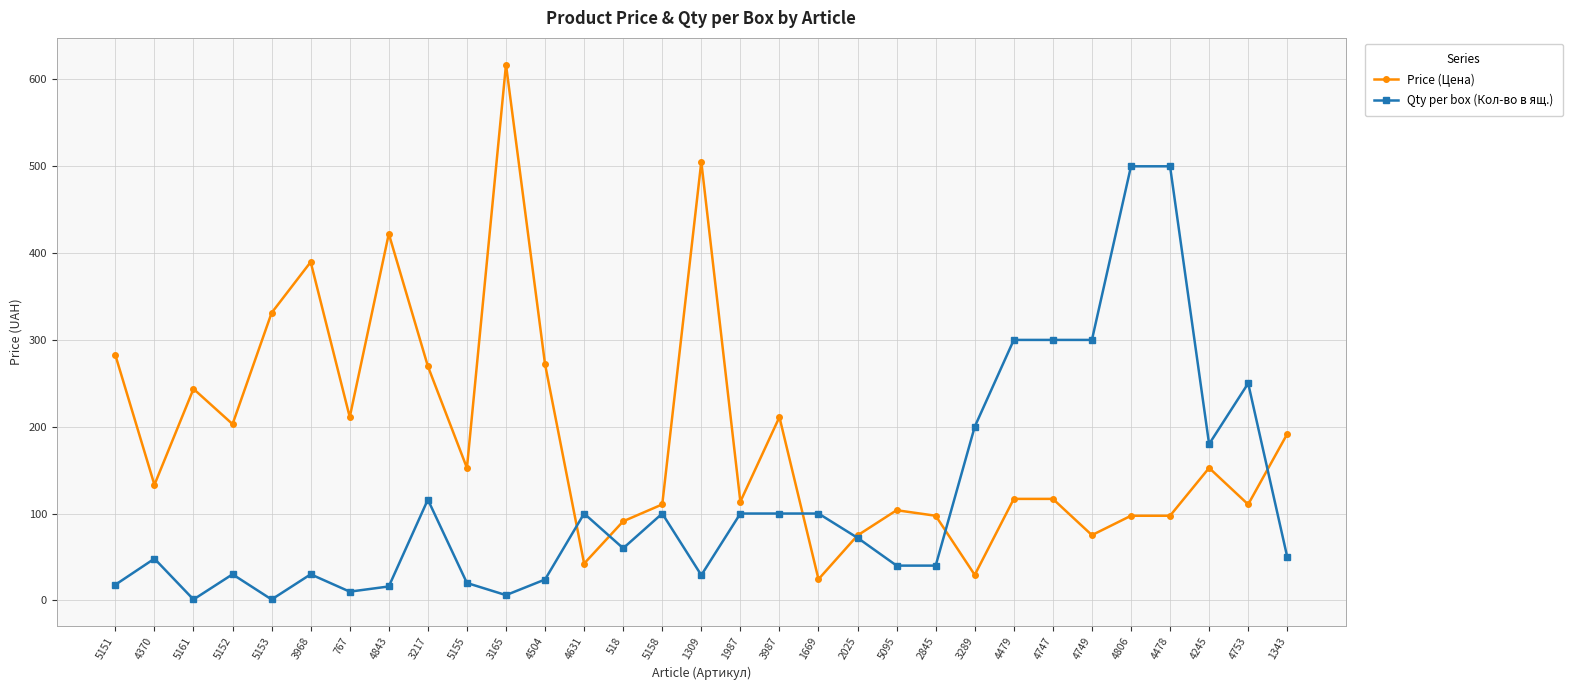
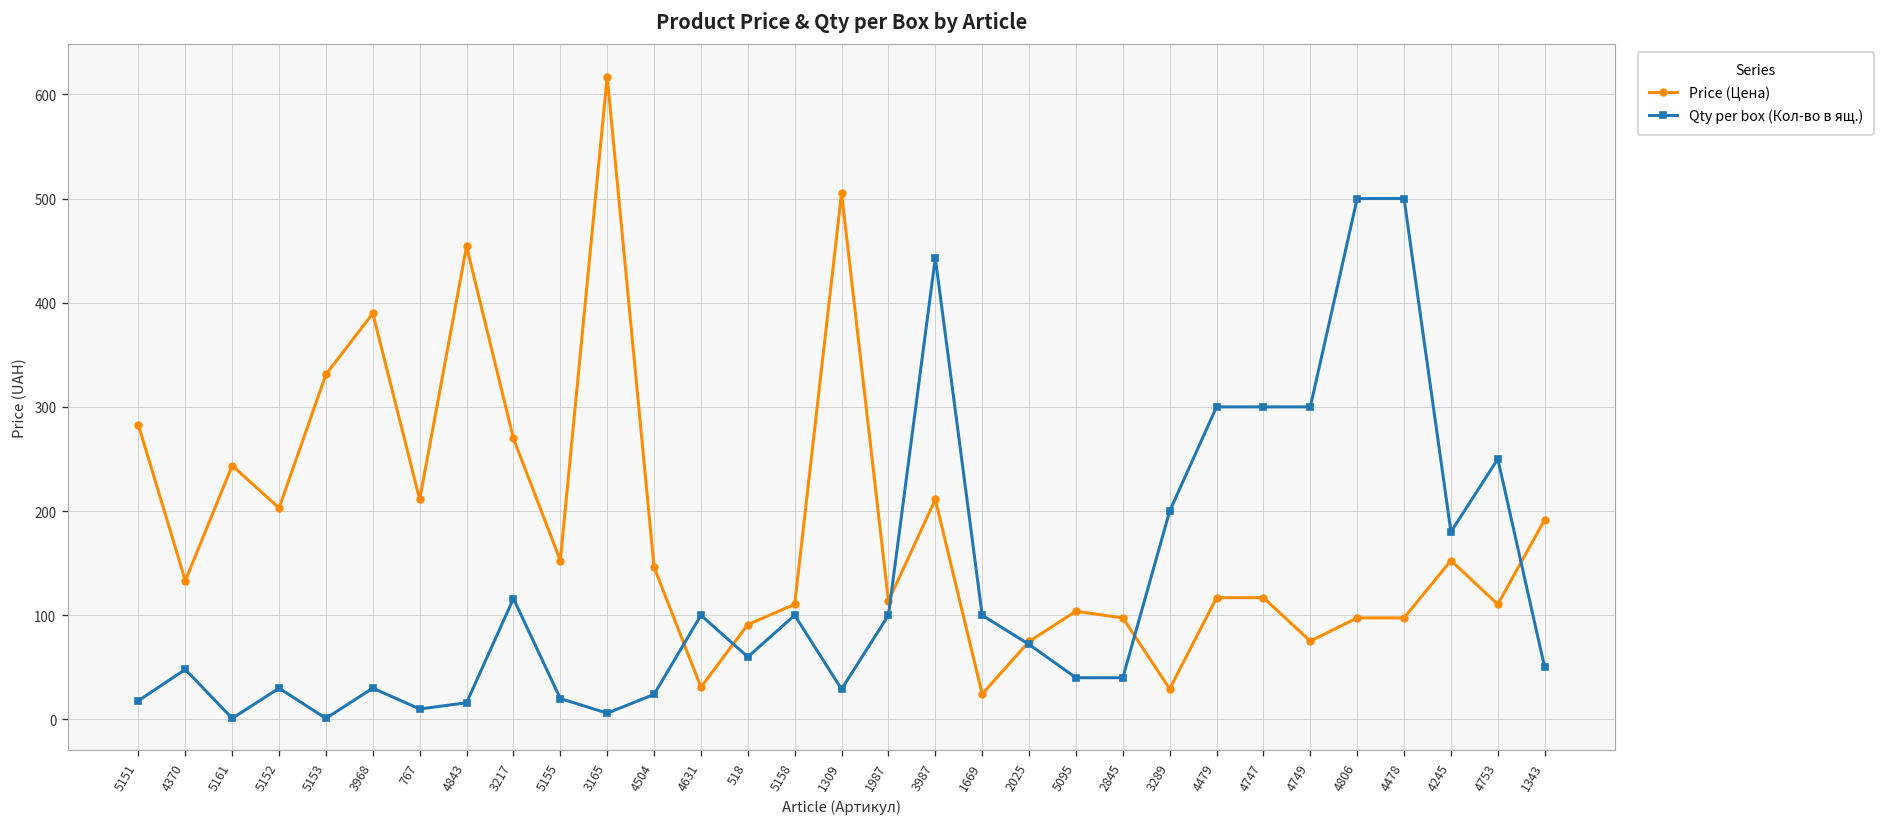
  {
    "Price (Цена)": {
      "5151": 280,
      "4370": 130,
      "5161": 240,
      "5152": 200,
      "5153": 330,
      "3968": 390,
      "767": 210,
-     "4843": 420,
+     "4843": 450,
      "3217": 270,
      "5155": 150,
      "3165": 620,
-     "4504": 270,
-     "4631": 40,
+     "4504": 150,
+     "4631": 30,
      "518": 90,
      "5158": 110,
      "1309": 510,
      "1987": 110,
      "3987": 210,
      "1669": 20,
      "5095": 100,
      "2845": 100,
      "3289": 30,
      "4479": 120,
      "4747": 120,
      "4749": 80,
      "4806": 100,
      "4478": 100,
      "4245": 150,
      "4753": 110,
      "1343": 190
    },
    "Qty per box (Кол-во в ящ.)": {
      "5151": 20,
      "4370": 50,
      "5161": 0,
      "5152": 30,
      "5153": 0,
      "3968": 30,
      "767": 10,
      "4843": 20,
      "3217": 120,
      "5155": 20,
      "3165": 10,
      "4504": 20,
      "4631": 100,
      "518": 60,
      "5158": 100,
      "1309": 30,
      "1987": 100,
-     "3987": 100,
+     "3987": 440,
      "1669": 100,
      "5095": 40,
      "2845": 40,
      "3289": 200,
      "4479": 300,
      "4747": 300,
      "4749": 300,
      "4806": 500,
      "4478": 500,
      "4245": 180,
      "4753": 250,
      "1343": 50
    }
  }
